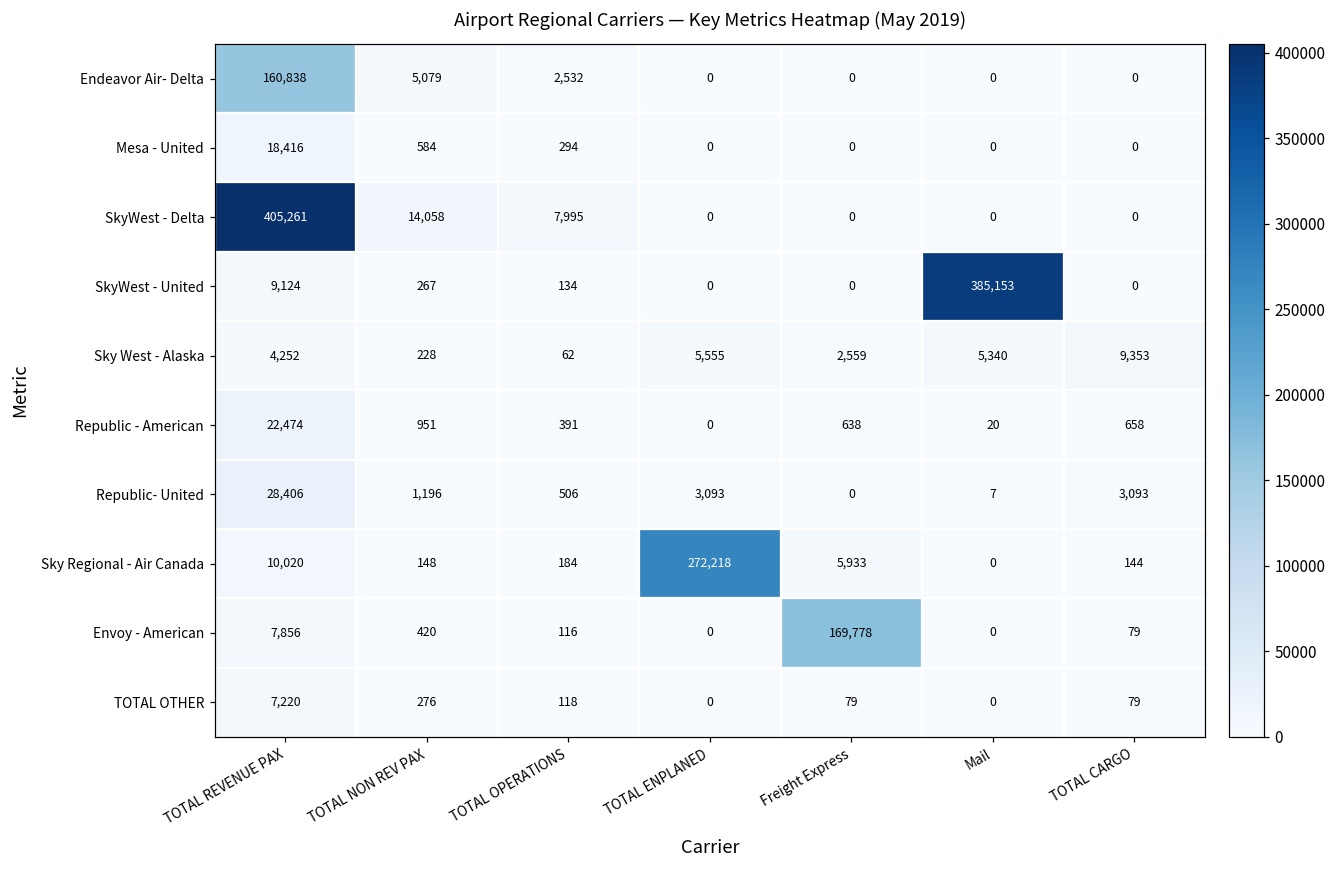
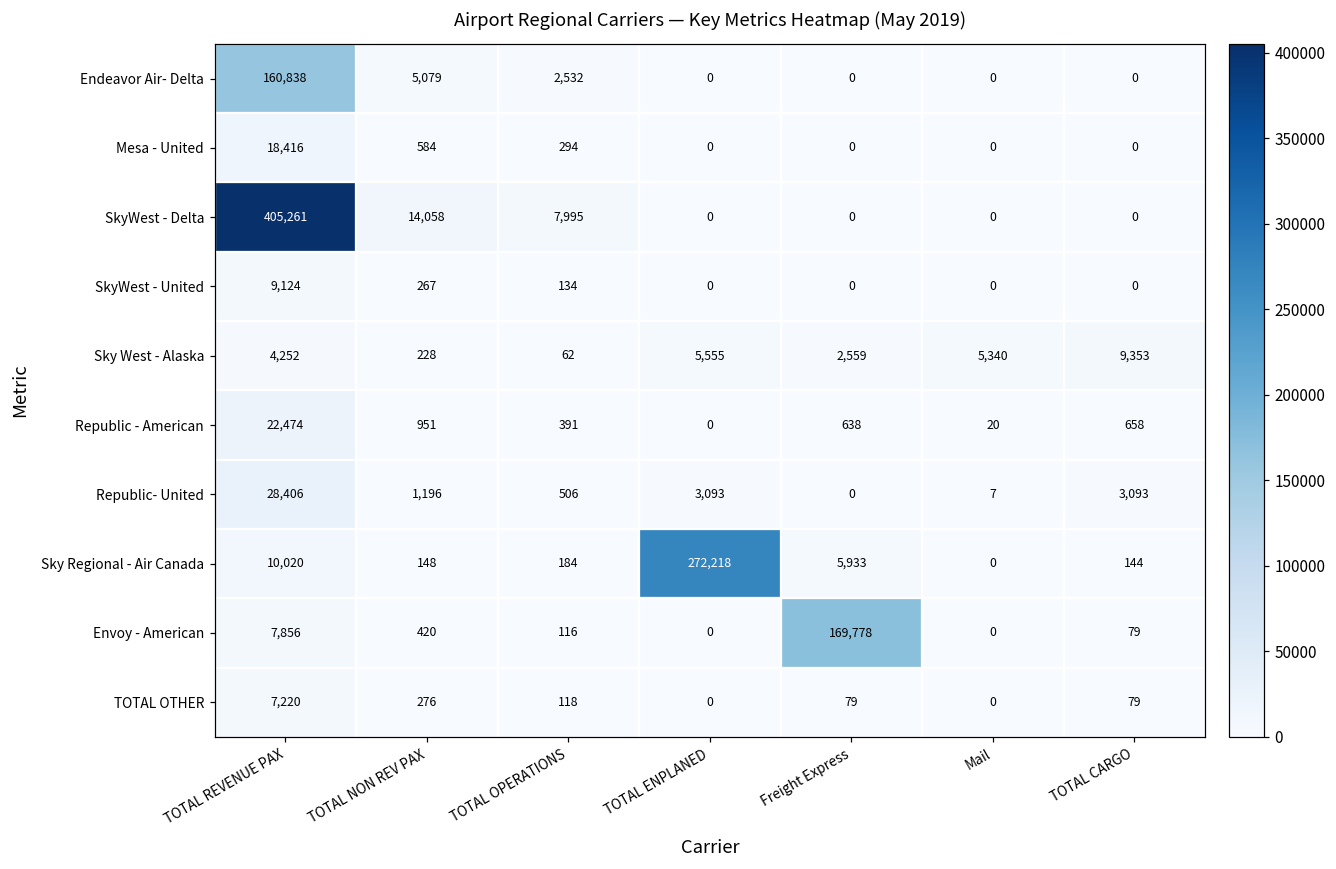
  {
    "Endeavor Air- Delta": {
      "TOTAL REVENUE PAX": "160,838",
      "TOTAL NON REV PAX": "5,079",
      "TOTAL OPERATIONS": "2,532",
      "TOTAL ENPLANED": "0",
      "Freight Express": "0",
      "Mail": "0",
      "TOTAL CARGO": "0"
    },
    "Mesa - United": {
      "TOTAL REVENUE PAX": "18,416",
      "TOTAL NON REV PAX": "584",
      "TOTAL OPERATIONS": "294",
      "TOTAL ENPLANED": "0",
      "Freight Express": "0",
      "Mail": "0",
      "TOTAL CARGO": "0"
    },
    "SkyWest - Delta": {
      "TOTAL REVENUE PAX": "405,261",
      "TOTAL NON REV PAX": "14,058",
      "TOTAL OPERATIONS": "7,995",
      "TOTAL ENPLANED": "0",
      "Freight Express": "0",
      "Mail": "0",
      "TOTAL CARGO": "0"
    },
    "SkyWest - United": {
      "TOTAL REVENUE PAX": "9,124",
      "TOTAL NON REV PAX": "267",
      "TOTAL OPERATIONS": "134",
      "TOTAL ENPLANED": "0",
      "Freight Express": "0",
-     "Mail": "385,153",
+     "Mail": "0",
      "TOTAL CARGO": "0"
    },
    "Sky West - Alaska": {
      "TOTAL REVENUE PAX": "4,252",
      "TOTAL NON REV PAX": "228",
      "TOTAL OPERATIONS": "62",
      "TOTAL ENPLANED": "5,555",
      "Freight Express": "2,559",
      "Mail": "5,340",
      "TOTAL CARGO": "9,353"
    },
    "Republic - American": {
      "TOTAL REVENUE PAX": "22,474",
      "TOTAL NON REV PAX": "951",
      "TOTAL OPERATIONS": "391",
      "TOTAL ENPLANED": "0",
      "Freight Express": "638",
      "Mail": "20",
      "TOTAL CARGO": "658"
    },
    "Republic- United": {
      "TOTAL REVENUE PAX": "28,406",
      "TOTAL NON REV PAX": "1,196",
      "TOTAL OPERATIONS": "506",
      "TOTAL ENPLANED": "3,093",
      "Freight Express": "0",
      "Mail": "7",
      "TOTAL CARGO": "3,093"
    },
    "Sky Regional - Air Canada": {
      "TOTAL REVENUE PAX": "10,020",
      "TOTAL NON REV PAX": "148",
      "TOTAL OPERATIONS": "184",
      "TOTAL ENPLANED": "272,218",
      "Freight Express": "5,933",
      "Mail": "0",
      "TOTAL CARGO": "144"
    },
    "Envoy - American": {
      "TOTAL REVENUE PAX": "7,856",
      "TOTAL NON REV PAX": "420",
      "TOTAL OPERATIONS": "116",
      "TOTAL ENPLANED": "0",
      "Freight Express": "169,778",
      "Mail": "0",
      "TOTAL CARGO": "79"
    },
    "TOTAL OTHER": {
      "TOTAL REVENUE PAX": "7,220",
      "TOTAL NON REV PAX": "276",
      "TOTAL OPERATIONS": "118",
      "TOTAL ENPLANED": "0",
      "Freight Express": "79",
      "Mail": "0",
      "TOTAL CARGO": "79"
    }
  }
